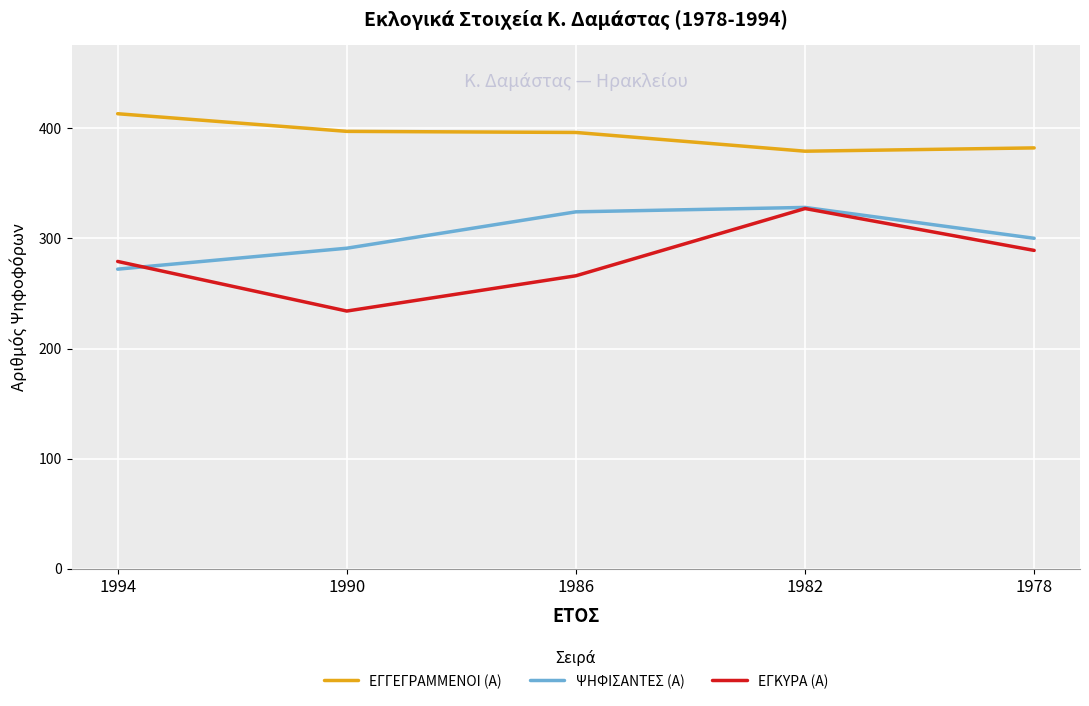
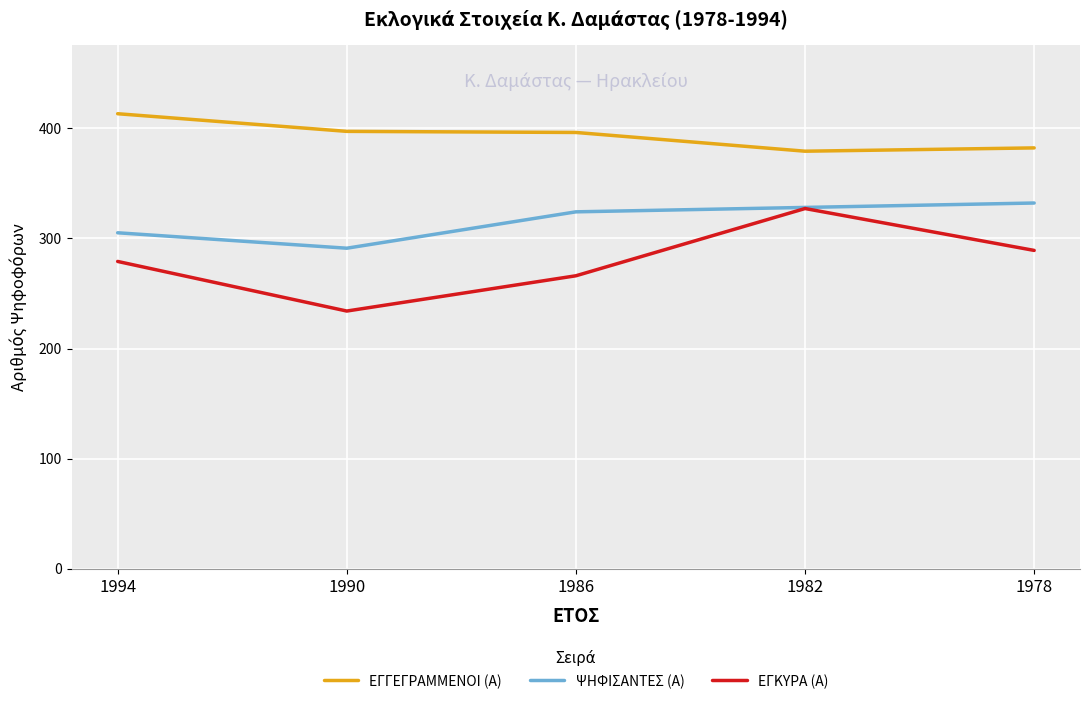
  {
    "ΕΓΓΕΓΡΑΜΜΕΝΟΙ (Α)": {
      "1994": 413,
      "1990": 397,
      "1986": 396,
      "1982": 379,
      "1978": 382
    },
    "ΨΗΦΙΣΑΝΤΕΣ (Α)": {
-     "1994": 272,
+     "1994": 305,
      "1990": 291,
      "1986": 324,
-     "1978": 300
+     "1978": 332
    },
    "ΕΓΚΥΡΑ (Α)": {
      "1994": 279,
      "1990": 234,
      "1986": 266,
      "1978": 289
    }
  }
